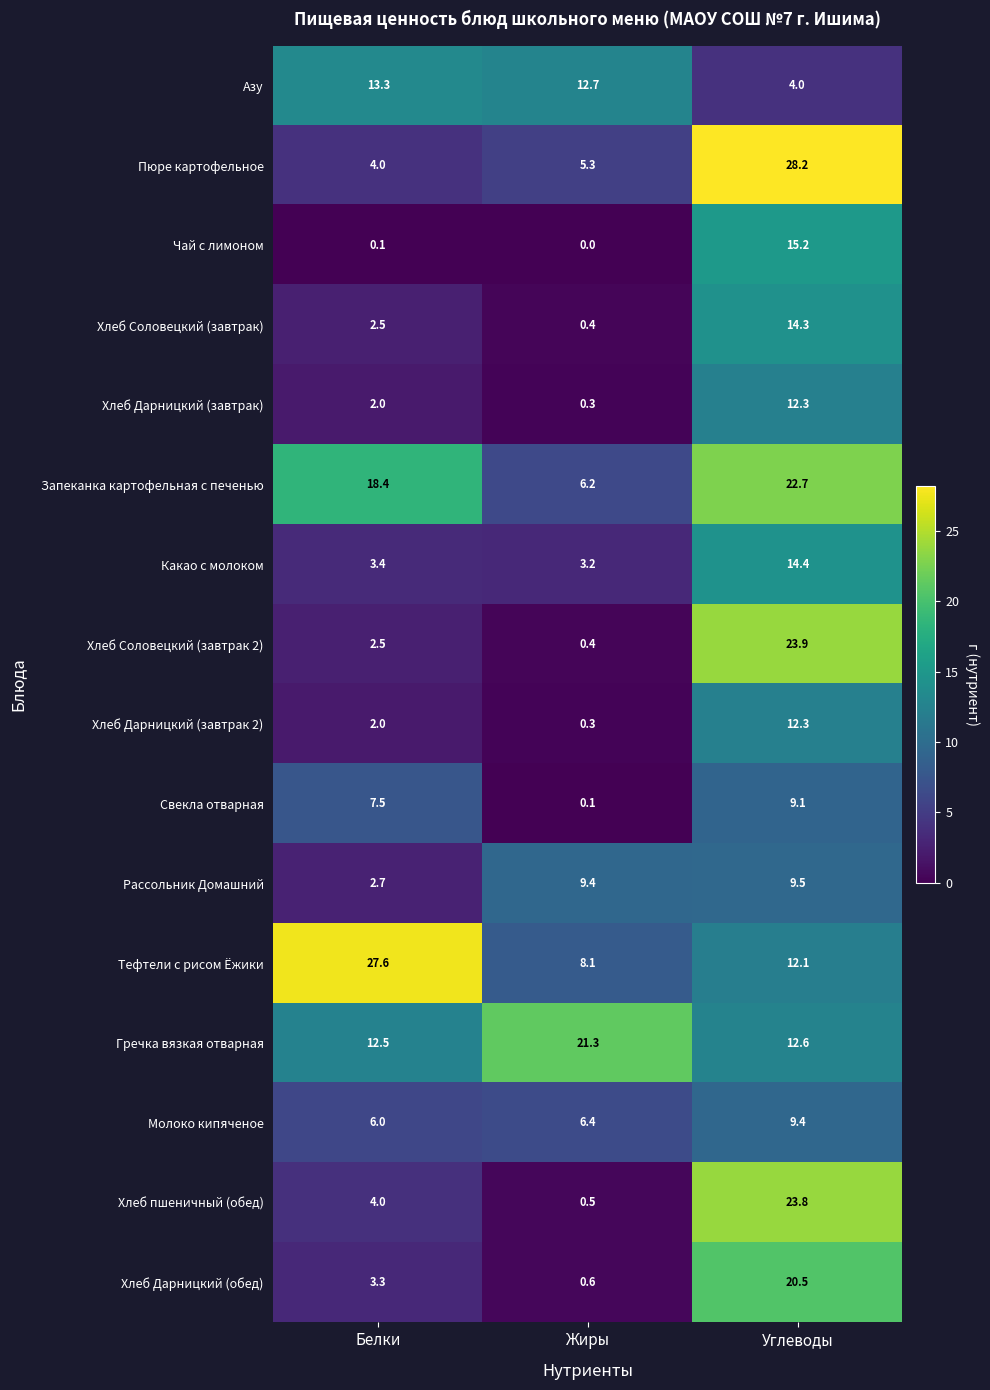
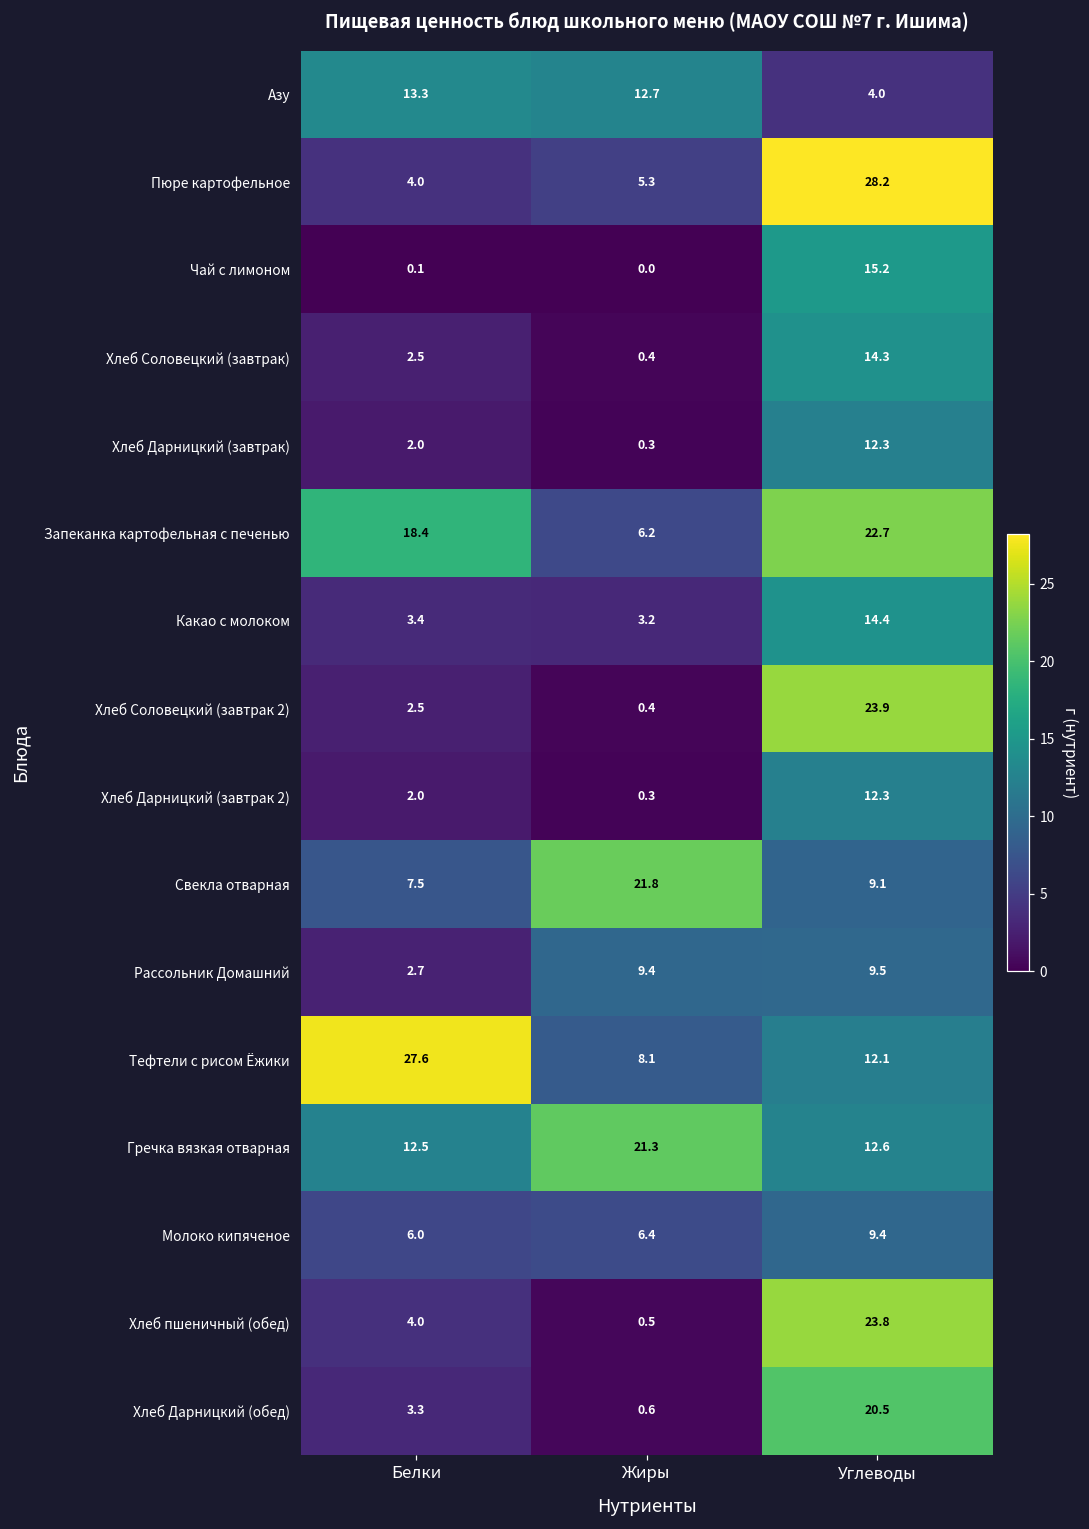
  {
    "Азу": {
      "Белки": 13.3,
      "Жиры": 12.7,
      "Углеводы": 4.0
    },
    "Пюре картофельное": {
      "Белки": 4.0,
      "Жиры": 5.3,
      "Углеводы": 28.2
    },
    "Чай с лимоном": {
      "Белки": 0.1,
      "Жиры": 0.0,
      "Углеводы": 15.2
    },
    "Хлеб Соловецкий (завтрак)": {
      "Белки": 2.5,
      "Жиры": 0.4,
      "Углеводы": 14.3
    },
    "Хлеб Дарницкий (завтрак)": {
      "Белки": 2.0,
      "Жиры": 0.3,
      "Углеводы": 12.3
    },
    "Запеканка картофельная с печенью": {
      "Белки": 18.4,
      "Жиры": 6.2,
      "Углеводы": 22.7
    },
    "Какао с молоком": {
      "Белки": 3.4,
      "Жиры": 3.2,
      "Углеводы": 14.4
    },
    "Хлеб Соловецкий (завтрак 2)": {
      "Белки": 2.5,
      "Жиры": 0.4,
      "Углеводы": 23.9
    },
    "Хлеб Дарницкий (завтрак 2)": {
      "Белки": 2.0,
      "Жиры": 0.3,
      "Углеводы": 12.3
    },
    "Свекла отварная": {
      "Белки": 7.5,
-     "Жиры": 0.1,
+     "Жиры": 21.8,
      "Углеводы": 9.1
    },
    "Рассольник Домашний": {
      "Белки": 2.7,
      "Жиры": 9.4,
      "Углеводы": 9.5
    },
    "Тефтели с рисом Ёжики": {
      "Белки": 27.6,
      "Жиры": 8.1,
      "Углеводы": 12.1
    },
    "Гречка вязкая отварная": {
      "Белки": 12.5,
      "Жиры": 21.3,
      "Углеводы": 12.6
    },
    "Молоко кипяченое": {
      "Белки": 6.0,
      "Жиры": 6.4,
      "Углеводы": 9.4
    },
    "Хлеб пшеничный (обед)": {
      "Белки": 4.0,
      "Жиры": 0.5,
      "Углеводы": 23.8
    },
    "Хлеб Дарницкий (обед)": {
      "Белки": 3.3,
      "Жиры": 0.6,
      "Углеводы": 20.5
    }
  }
